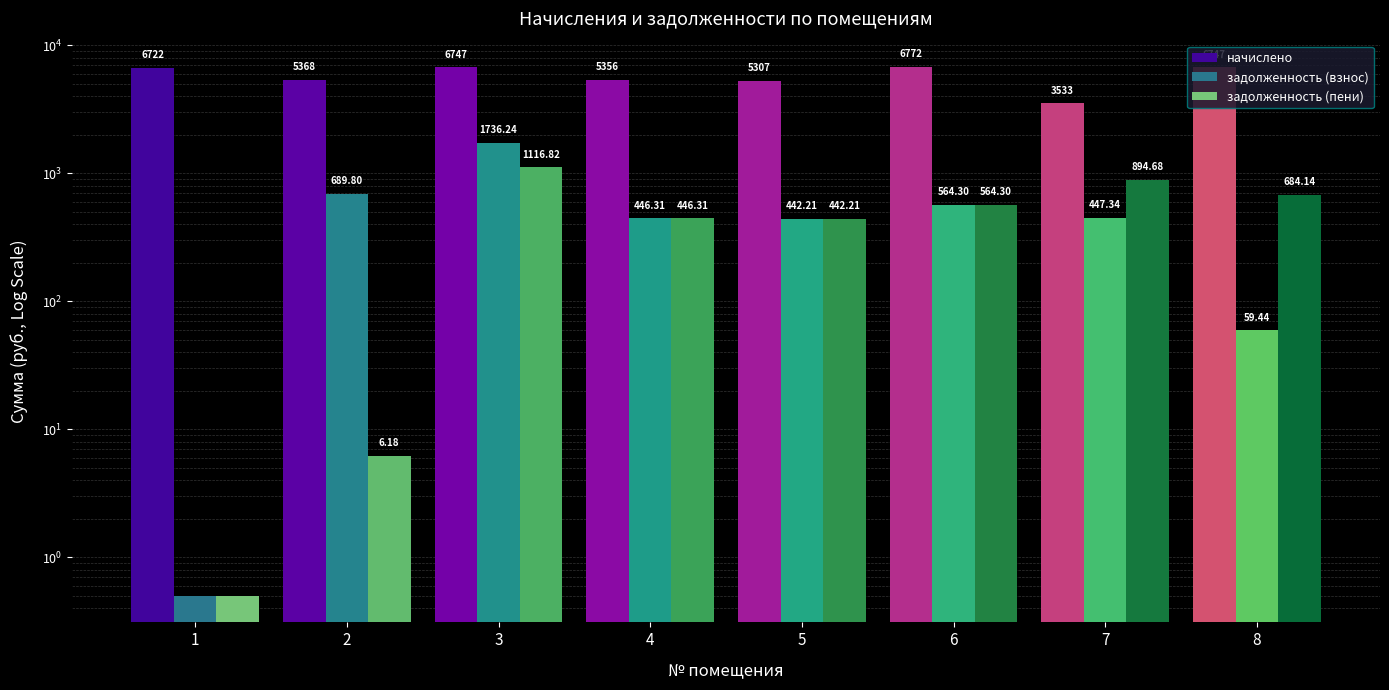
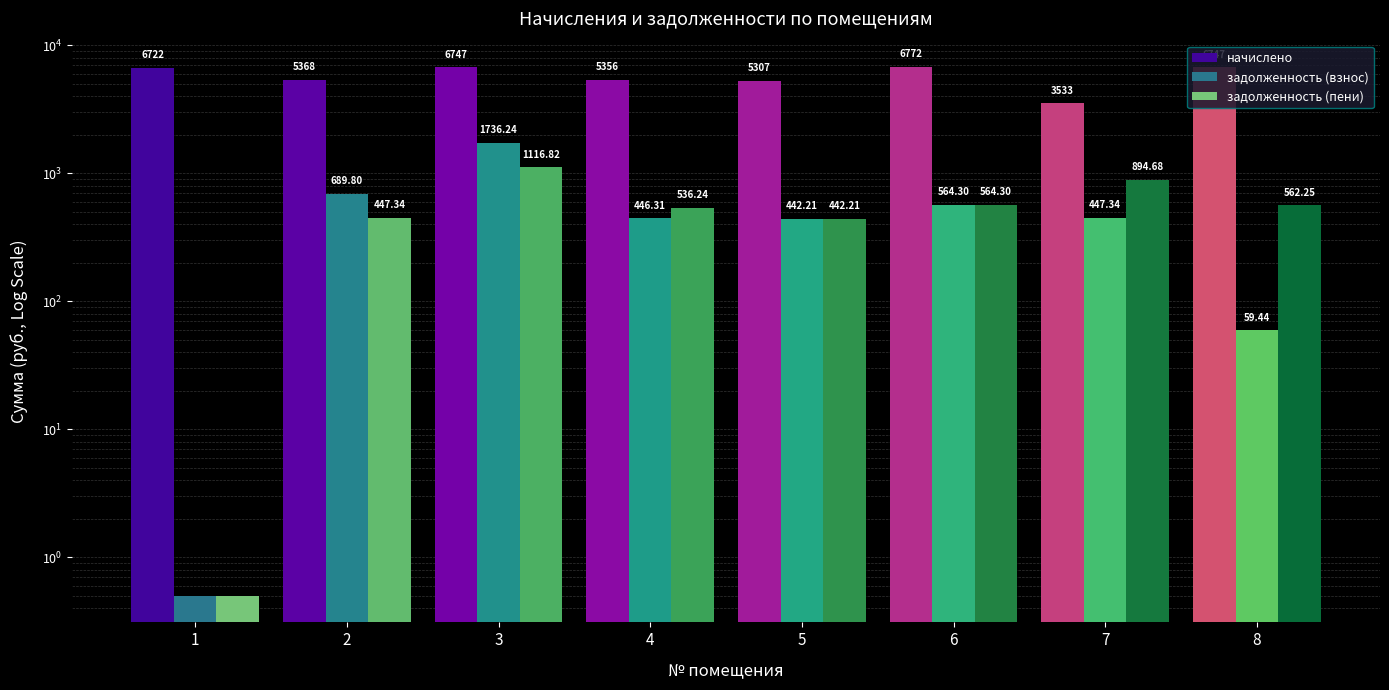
  {
    "начислено": {
      "1": 6722,
      "2": 5368,
      "3": 6747,
      "4": 5356,
      "5": 5307,
      "6": 6772,
      "7": 3533
    },
    "задолженность (взнос)": {
      "2": 689.80,
      "3": 1736.24,
      "4": 446.31,
      "5": 442.21,
      "6": 564.30,
      "7": 447.34,
      "8": 59.44
    },
    "задолженность (пени)": {
-     "2": 6.18,
+     "2": 447.34,
      "3": 1116.82,
-     "4": 446.31,
+     "4": 536.24,
      "5": 442.21,
      "6": 564.30,
      "7": 894.68,
-     "8": 684.14
+     "8": 562.25
    }
  }
